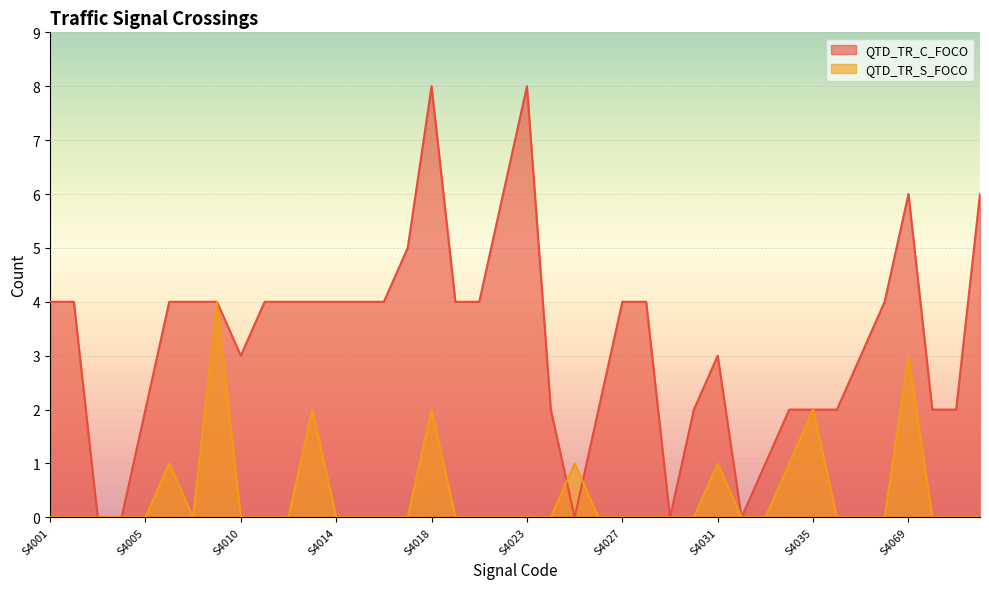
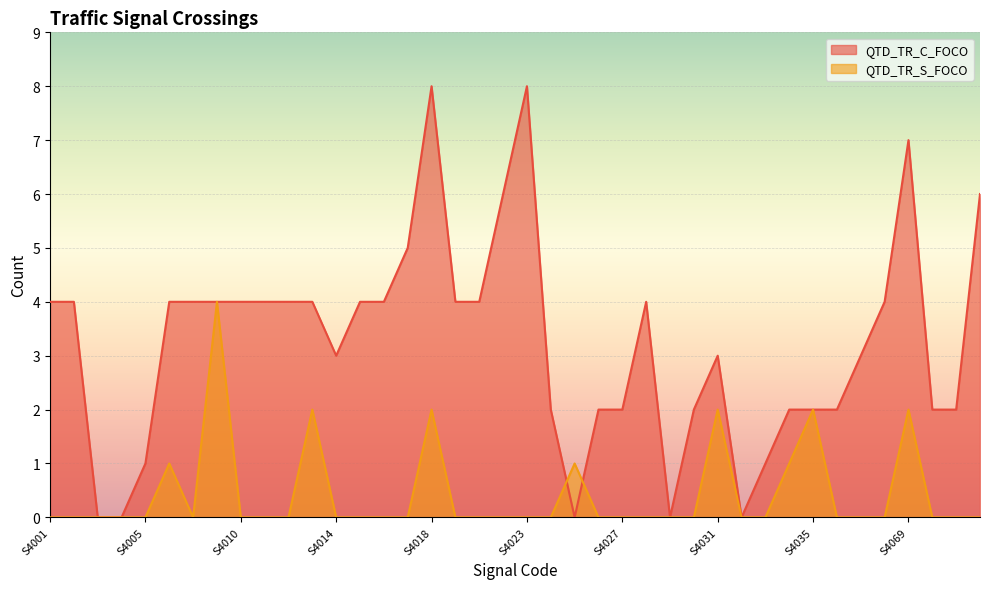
  {
    "QTD_TR_C_FOCO": {
      "S4001": 4,
-     "S4005": 2,
-     "S4010": 3,
-     "S4014": 4,
+     "S4005": 1,
+     "S4010": 4,
+     "S4014": 3,
      "S4018": 8,
      "S4023": 8,
-     "S4027": 4,
+     "S4027": 2,
      "S4031": 3,
-     "S4069": 6
+     "S4069": 7
    },
    "QTD_TR_S_FOCO": {
      "S4001": 0,
      "S4005": 0,
      "S4010": 0,
      "S4014": 0,
      "S4018": 2,
      "S4023": 0,
      "S4027": 0,
-     "S4031": 1,
-     "S4069": 3
+     "S4031": 2,
+     "S4069": 2
    }
  }
